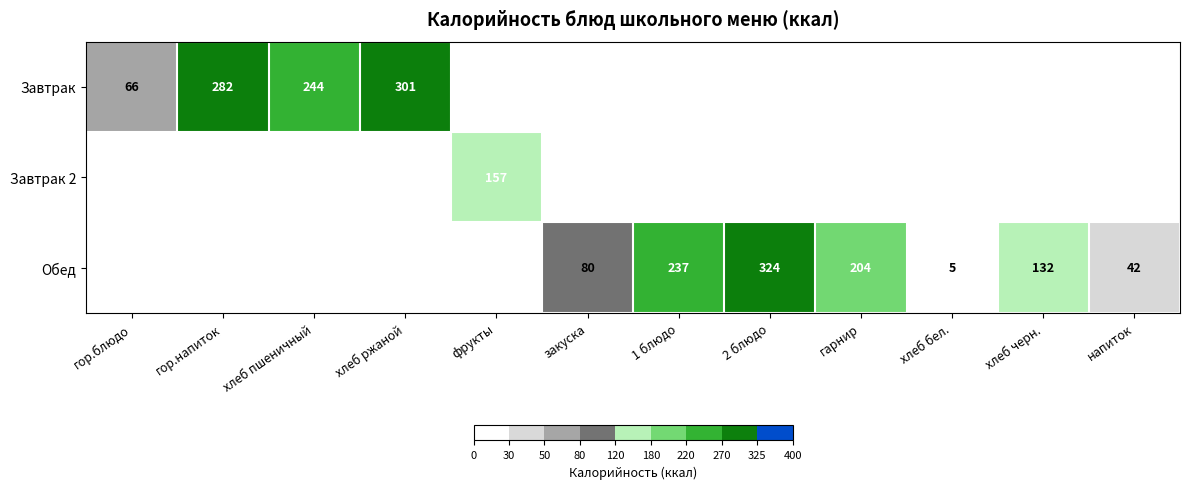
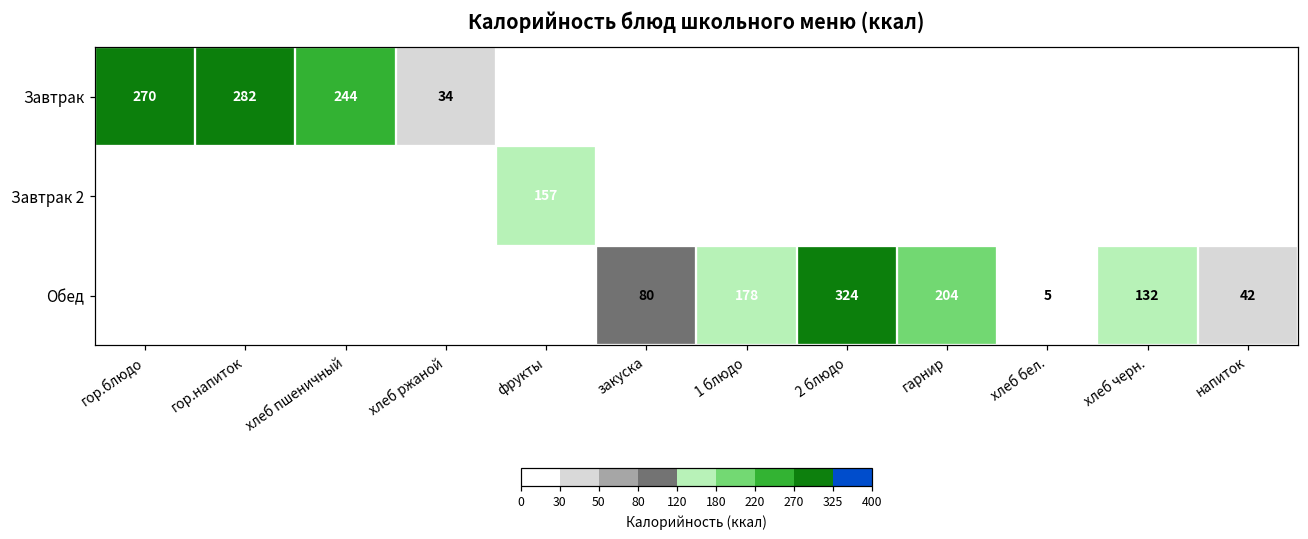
  {
    "Завтрак": {
-     "гор.блюдо": 66,
+     "гор.блюдо": 270,
      "гор.напиток": 282,
      "хлеб пшеничный": 244,
-     "хлеб ржаной": 301
+     "хлеб ржаной": 34
    },
    "Завтрак 2": {
      "фрукты": 157
    },
    "Обед": {
      "закуска": 80,
-     "1 блюдо": 237,
+     "1 блюдо": 178,
      "2 блюдо": 324,
      "гарнир": 204,
      "хлеб бел.": 5,
      "хлеб черн.": 132,
      "напиток": 42
    }
  }
